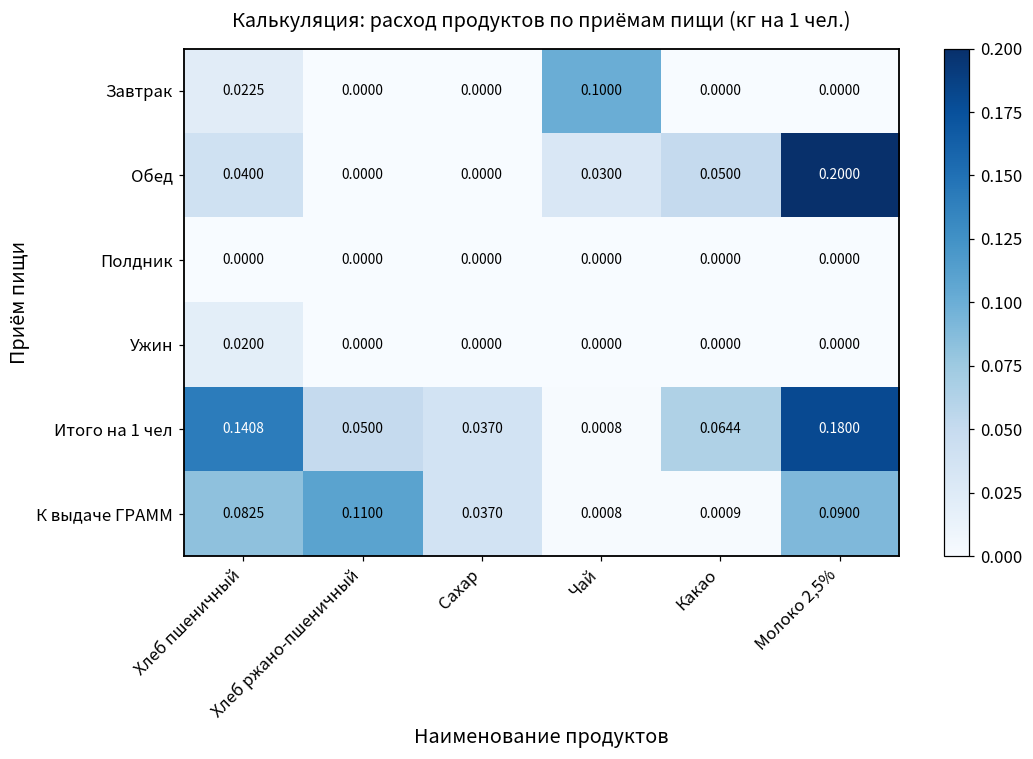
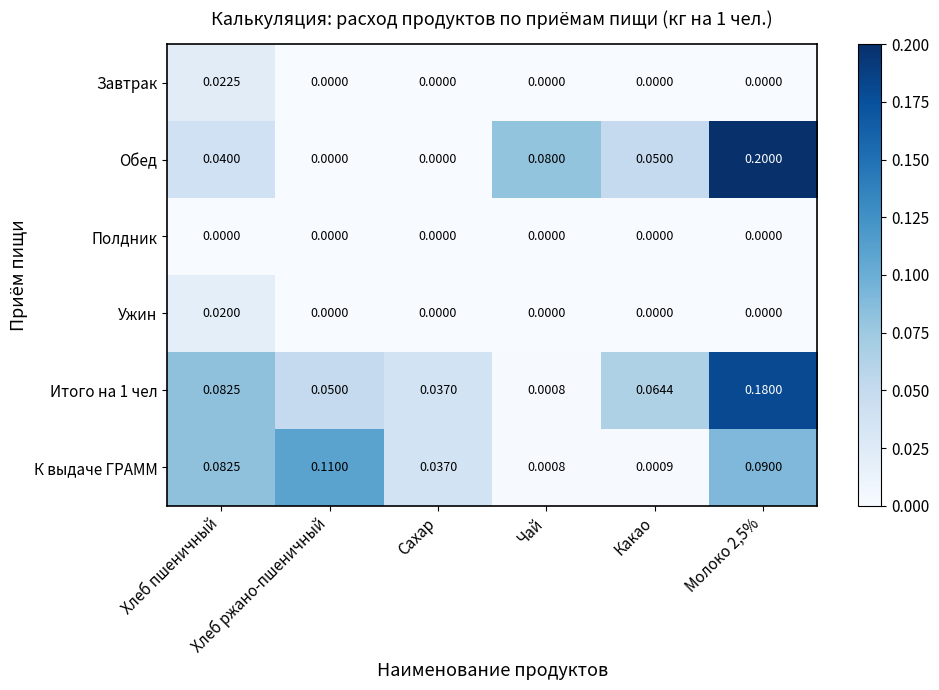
  {
    "Завтрак": {
      "Хлеб пшеничный": 0.0225,
      "Хлеб ржано-пшеничный": 0.0000,
      "Сахар": 0.0000,
-     "Чай": 0.1000,
+     "Чай": 0.0000,
      "Какао": 0.0000,
      "Молоко 2,5%": 0.0000
    },
    "Обед": {
      "Хлеб пшеничный": 0.0400,
      "Хлеб ржано-пшеничный": 0.0000,
      "Сахар": 0.0000,
-     "Чай": 0.0300,
+     "Чай": 0.0800,
      "Какао": 0.0500,
      "Молоко 2,5%": 0.2000
    },
    "Полдник": {
      "Хлеб пшеничный": 0.0000,
      "Хлеб ржано-пшеничный": 0.0000,
      "Сахар": 0.0000,
      "Чай": 0.0000,
      "Какао": 0.0000,
      "Молоко 2,5%": 0.0000
    },
    "Ужин": {
      "Хлеб пшеничный": 0.0200,
      "Хлеб ржано-пшеничный": 0.0000,
      "Сахар": 0.0000,
      "Чай": 0.0000,
      "Какао": 0.0000,
      "Молоко 2,5%": 0.0000
    },
    "Итого на 1 чел": {
-     "Хлеб пшеничный": 0.1408,
+     "Хлеб пшеничный": 0.0825,
      "Хлеб ржано-пшеничный": 0.0500,
      "Сахар": 0.0370,
      "Чай": 0.0008,
      "Какао": 0.0644,
      "Молоко 2,5%": 0.1800
    },
    "К выдаче ГРАММ": {
      "Хлеб пшеничный": 0.0825,
      "Хлеб ржано-пшеничный": 0.1100,
      "Сахар": 0.0370,
      "Чай": 0.0008,
      "Какао": 0.0009,
      "Молоко 2,5%": 0.0900
    }
  }
